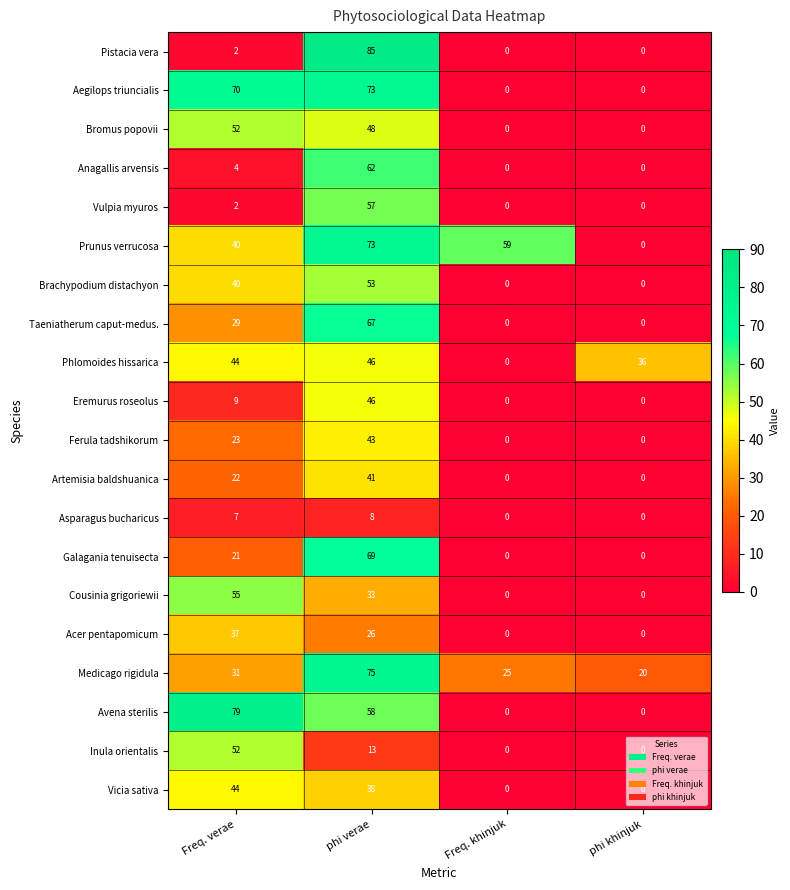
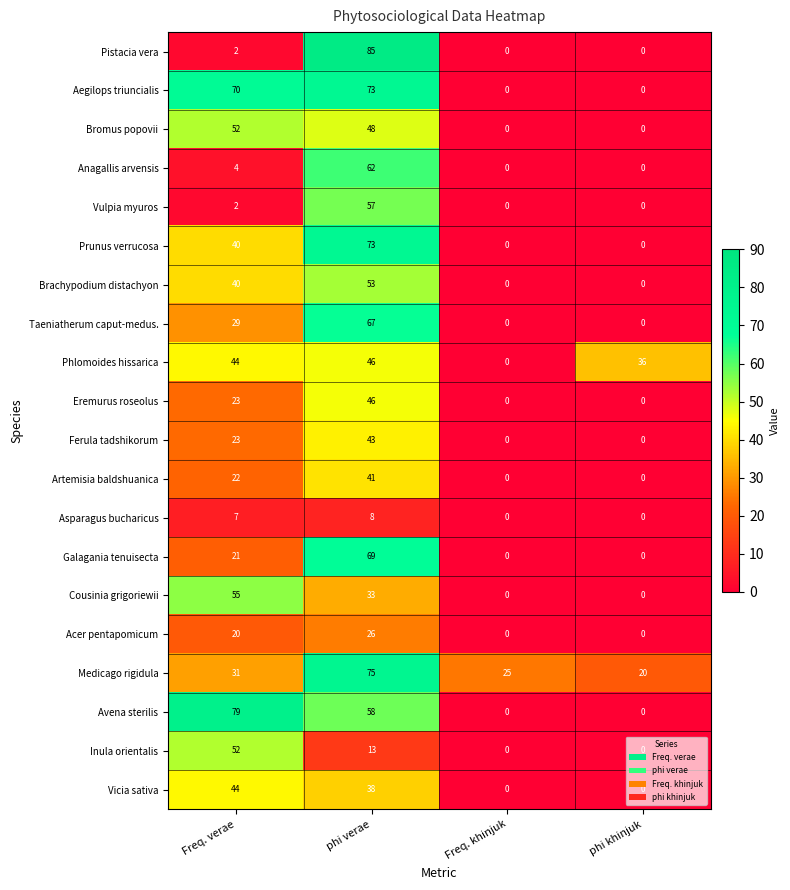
  {
    "Pistacia vera": {
      "Freq. verae": 2,
      "phi verae": 85,
      "Freq. khinjuk": 0,
      "phi khinjuk": 0
    },
    "Aegilops triuncialis": {
      "Freq. verae": 70,
      "phi verae": 73,
      "Freq. khinjuk": 0,
      "phi khinjuk": 0
    },
    "Bromus popovii": {
      "Freq. verae": 52,
      "phi verae": 48,
      "Freq. khinjuk": 0,
      "phi khinjuk": 0
    },
    "Anagallis arvensis": {
      "Freq. verae": 4,
      "phi verae": 62,
      "Freq. khinjuk": 0,
      "phi khinjuk": 0
    },
    "Vulpia myuros": {
      "Freq. verae": 2,
      "phi verae": 57,
      "Freq. khinjuk": 0,
      "phi khinjuk": 0
    },
    "Prunus verrucosa": {
      "Freq. verae": 40,
      "phi verae": 73,
-     "Freq. khinjuk": 59,
+     "Freq. khinjuk": 0,
      "phi khinjuk": 0
    },
    "Brachypodium distachyon": {
      "Freq. verae": 40,
      "phi verae": 53,
      "Freq. khinjuk": 0,
      "phi khinjuk": 0
    },
    "Taeniatherum caput-medus.": {
      "Freq. verae": 29,
      "phi verae": 67,
      "Freq. khinjuk": 0,
      "phi khinjuk": 0
    },
    "Phlomoides hissarica": {
      "Freq. verae": 44,
      "phi verae": 46,
      "Freq. khinjuk": 0,
      "phi khinjuk": 36
    },
    "Eremurus roseolus": {
-     "Freq. verae": 9,
+     "Freq. verae": 23,
      "phi verae": 46,
      "Freq. khinjuk": 0,
      "phi khinjuk": 0
    },
    "Ferula tadshikorum": {
      "Freq. verae": 23,
      "phi verae": 43,
      "Freq. khinjuk": 0,
      "phi khinjuk": 0
    },
    "Artemisia baldshuanica": {
      "Freq. verae": 22,
      "phi verae": 41,
      "Freq. khinjuk": 0,
      "phi khinjuk": 0
    },
    "Asparagus bucharicus": {
      "Freq. verae": 7,
      "phi verae": 8,
      "Freq. khinjuk": 0,
      "phi khinjuk": 0
    },
    "Galagania tenuisecta": {
      "Freq. verae": 21,
      "phi verae": 69,
      "Freq. khinjuk": 0,
      "phi khinjuk": 0
    },
    "Cousinia grigoriewii": {
      "Freq. verae": 55,
      "phi verae": 33,
      "Freq. khinjuk": 0,
      "phi khinjuk": 0
    },
    "Acer pentapomicum": {
-     "Freq. verae": 37,
+     "Freq. verae": 20,
      "phi verae": 26,
      "Freq. khinjuk": 0,
      "phi khinjuk": 0
    },
    "Medicago rigidula": {
      "Freq. verae": 31,
      "phi verae": 75,
      "Freq. khinjuk": 25,
      "phi khinjuk": 20
    },
    "Avena sterilis": {
      "Freq. verae": 79,
      "phi verae": 58,
      "Freq. khinjuk": 0,
      "phi khinjuk": 0
    },
    "Inula orientalis": {
      "Freq. verae": 52,
      "phi verae": 13,
      "Freq. khinjuk": 0
    },
    "Vicia sativa": {
      "Freq. verae": 44,
      "phi verae": 38,
      "Freq. khinjuk": 0
    }
  }
